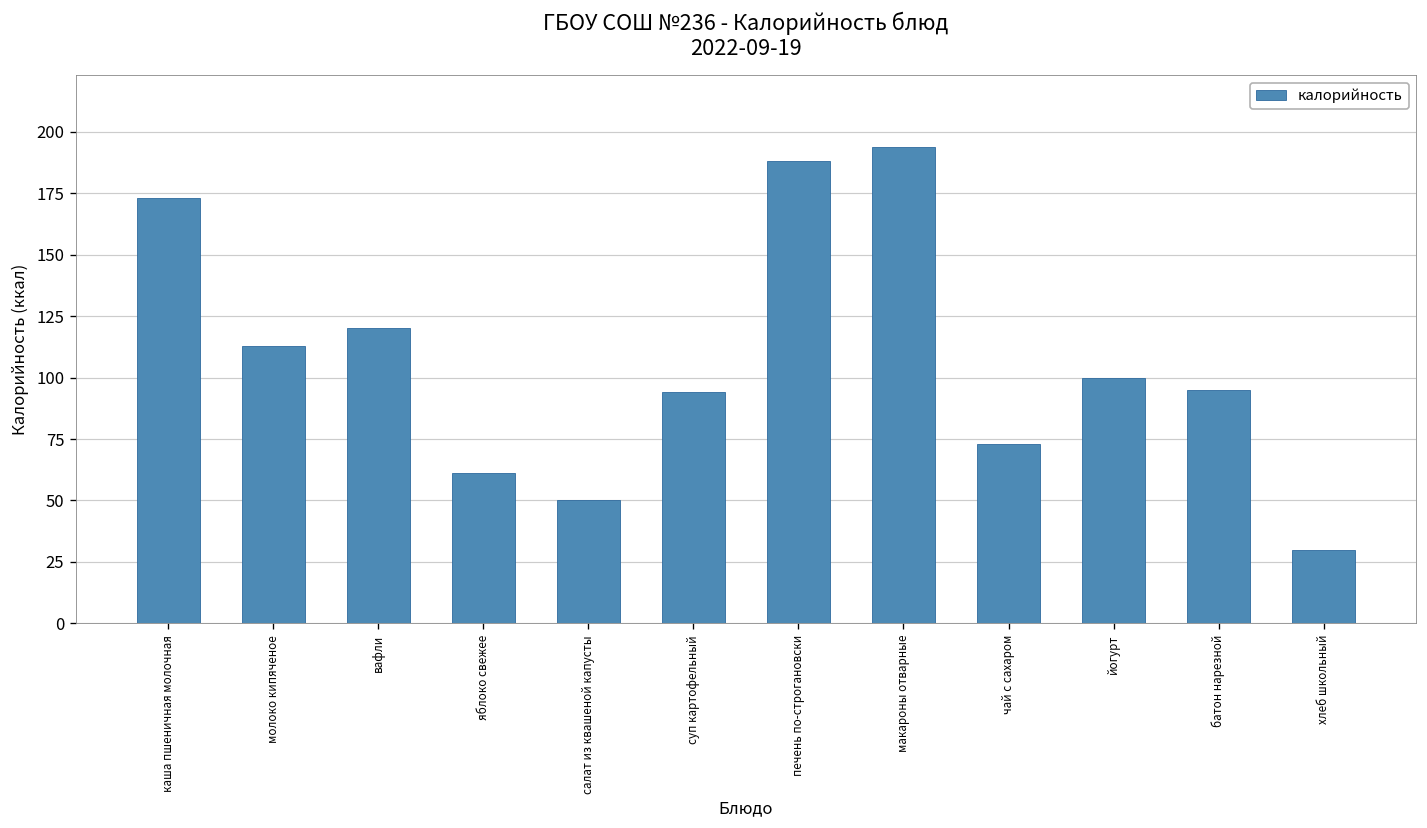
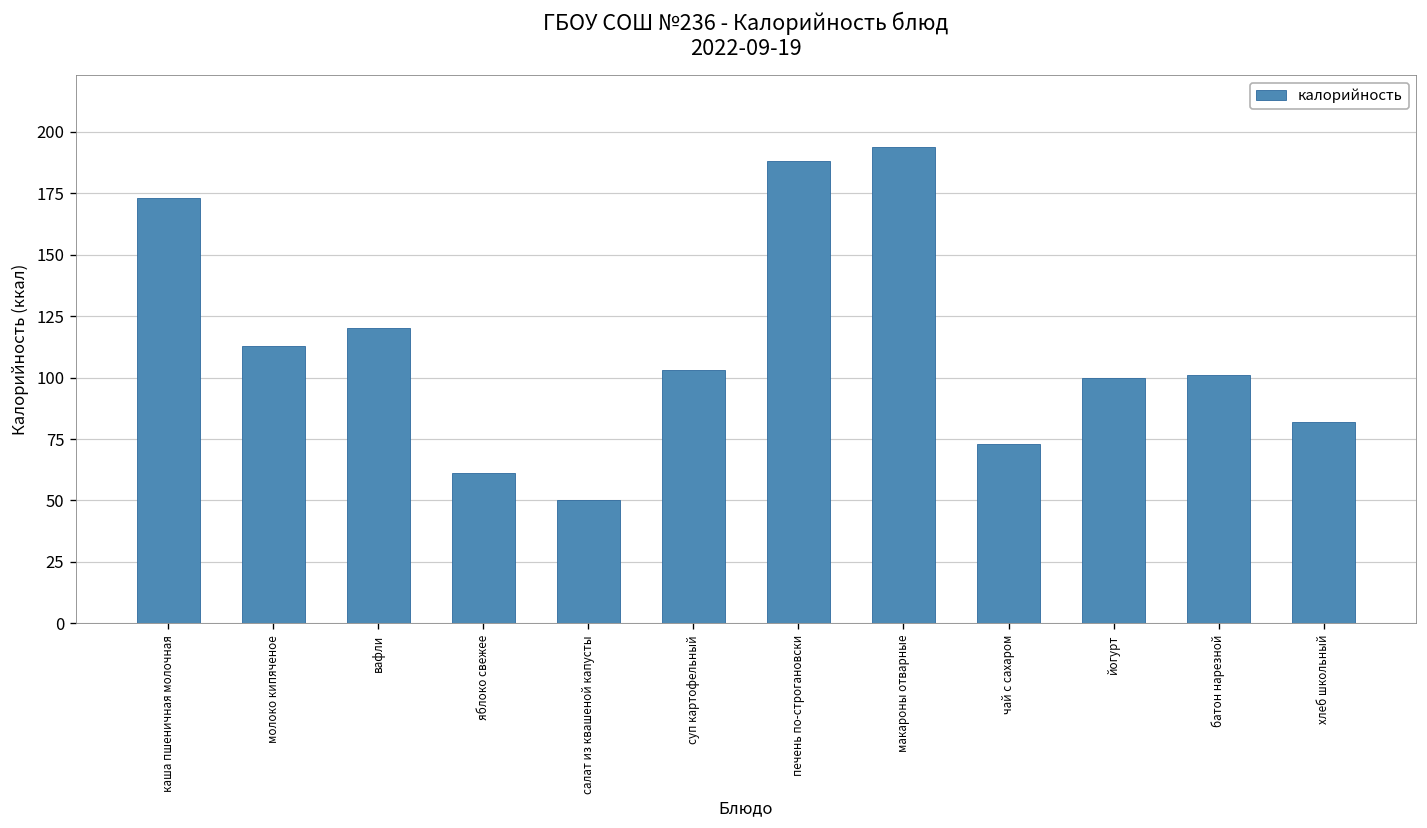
  {
    "каша пшеничная молочная": 173,
    "молоко кипяченое": 113,
    "вафли": 120,
    "яблоко свежее": 61,
    "салат из квашеной капусты": 50,
-   "суп картофельный": 94,
+   "суп картофельный": 103,
    "печень по-строгановски": 188,
    "макароны отварные": 194,
    "чай с сахаром": 73,
    "йогурт": 100,
-   "батон нарезной": 95,
-   "хлеб школьный": 30
+   "батон нарезной": 101,
+   "хлеб школьный": 82
  }
